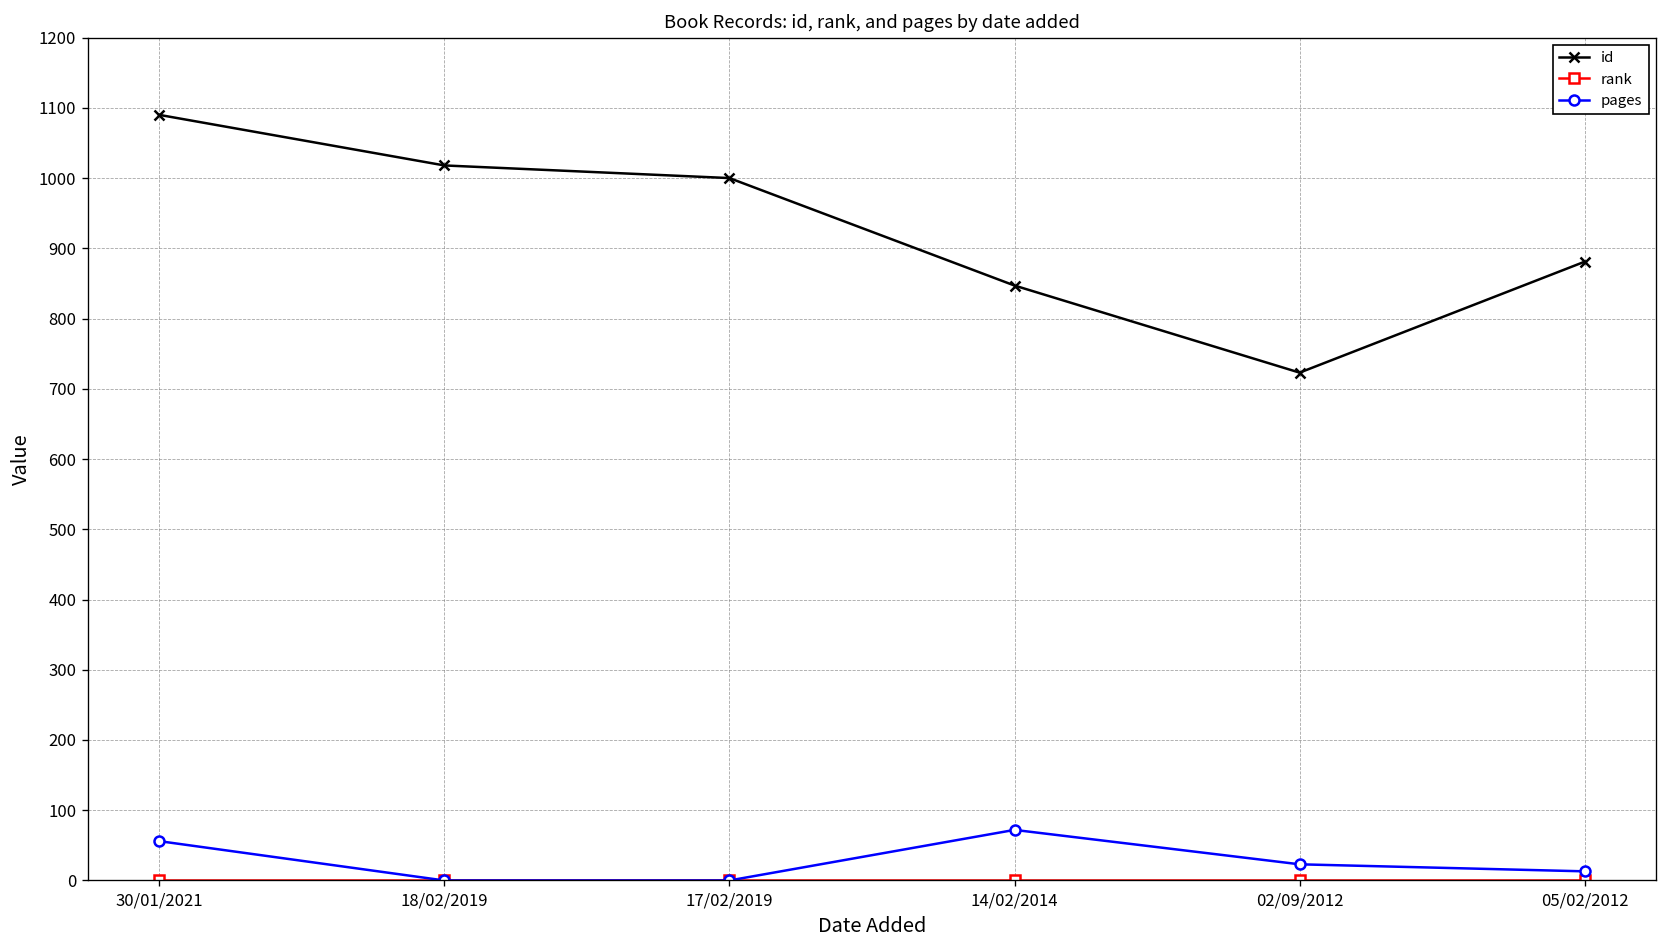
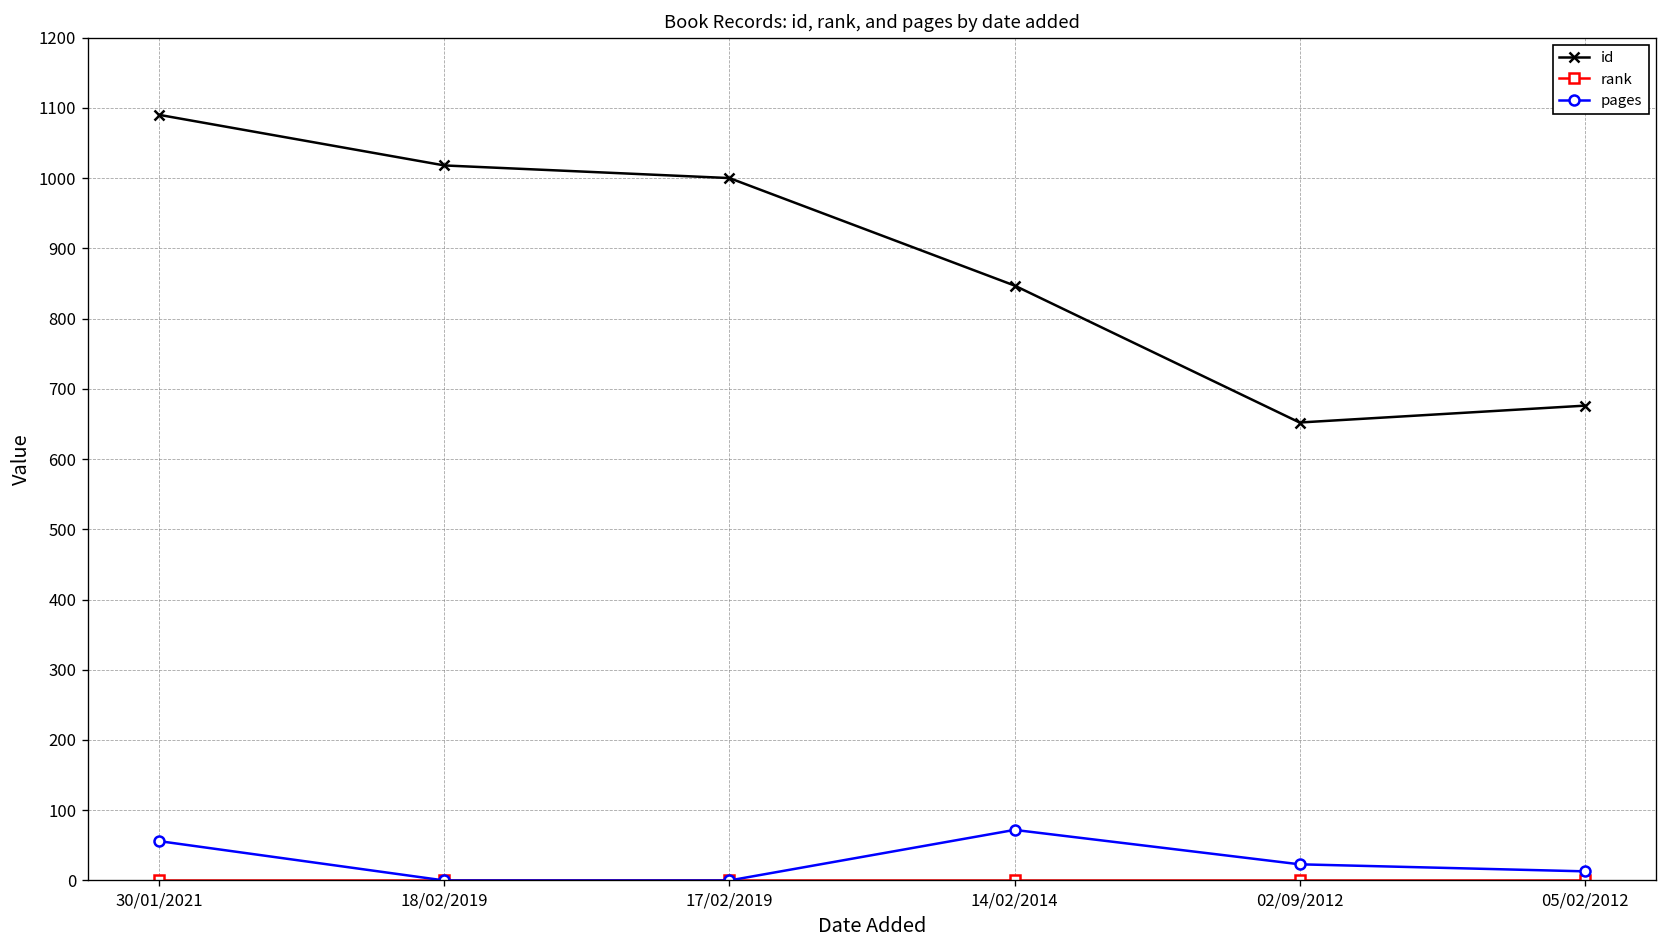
  {
    "id": {
      "30/01/2021": 1090,
      "18/02/2019": 1020,
      "17/02/2019": 1000,
      "14/02/2014": 850,
-     "02/09/2012": 720,
-     "05/02/2012": 880
+     "02/09/2012": 650,
+     "05/02/2012": 680
    },
    "rank": {
      "30/01/2021": 0,
      "14/02/2014": 0,
      "02/09/2012": 0,
      "05/02/2012": 0
    },
    "pages": {
      "30/01/2021": 60,
      "14/02/2014": 70,
      "02/09/2012": 20,
      "05/02/2012": 10
    }
  }
